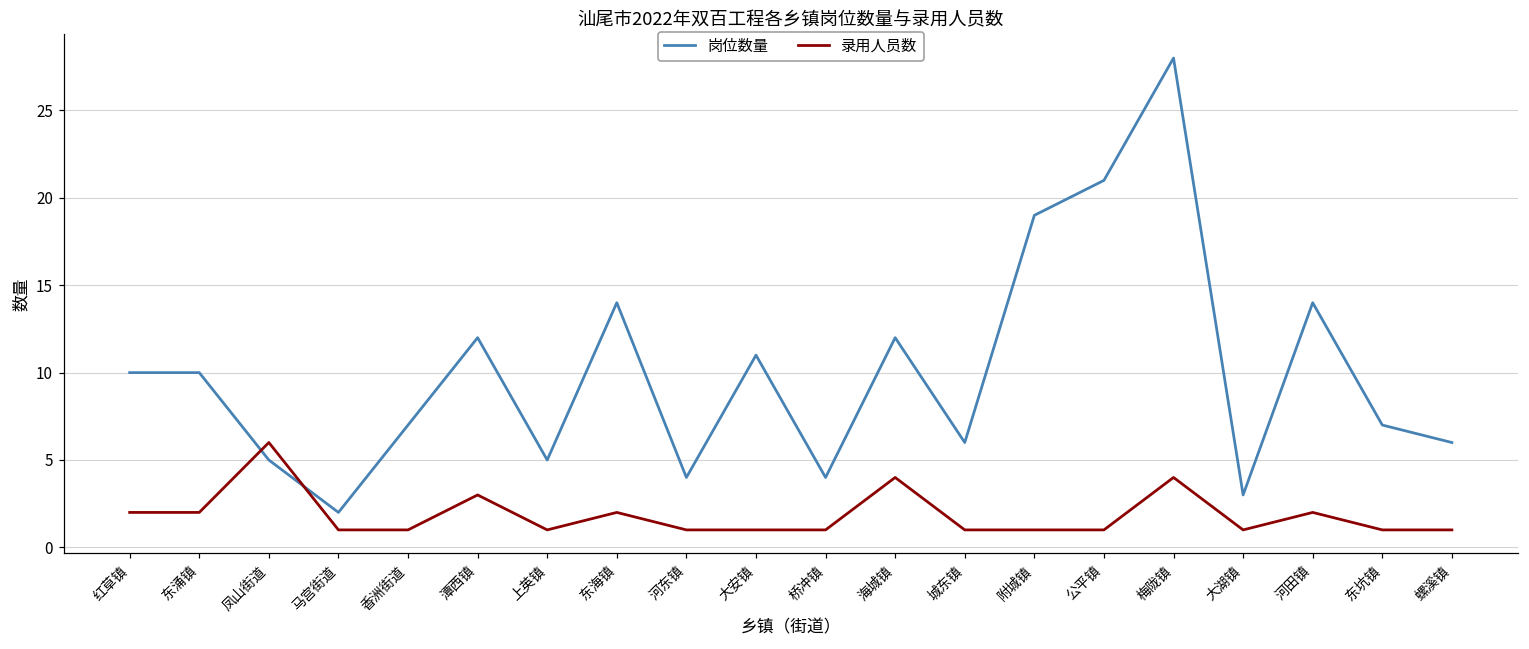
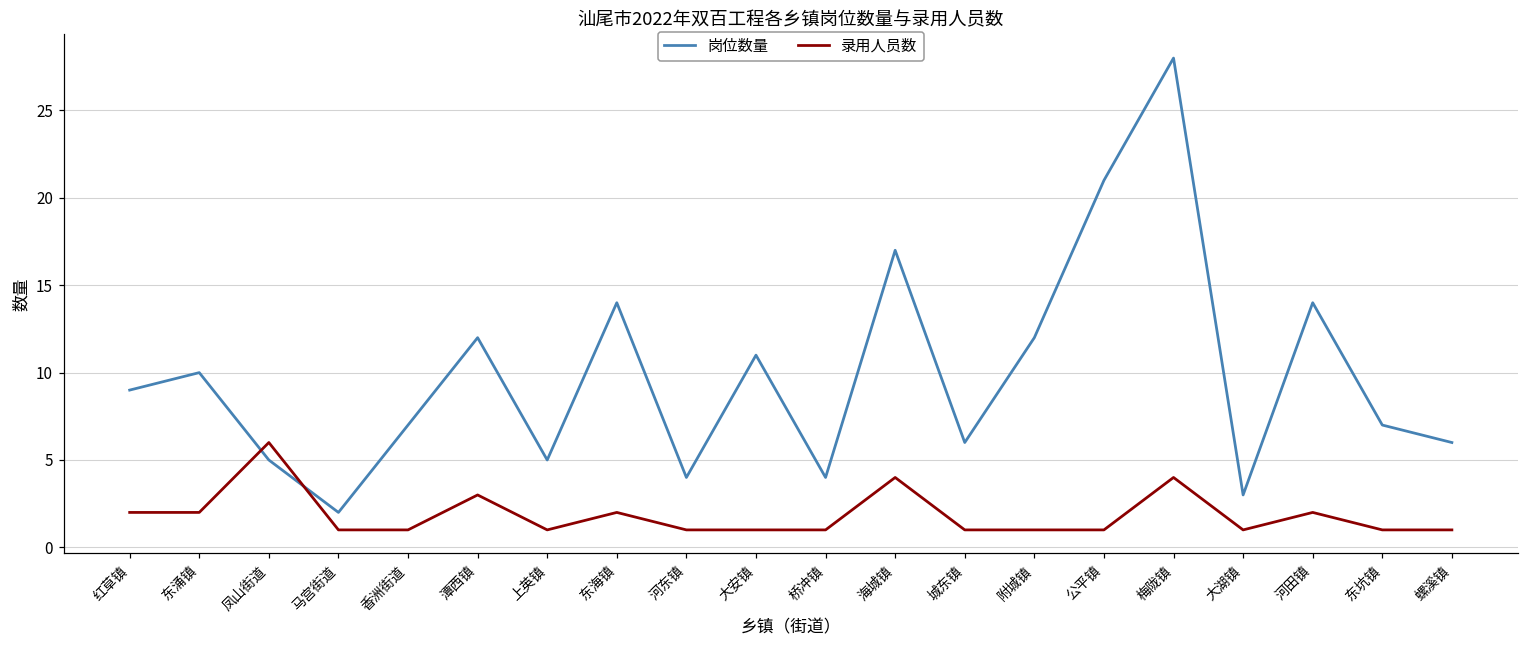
  {
    "岗位数量": {
-     "红草镇": 10,
+     "红草镇": 9,
      "东涌镇": 10,
      "凤山街道": 5,
      "马宫街道": 2,
      "香洲街道": 7,
      "潭西镇": 12,
      "上英镇": 5,
      "东海镇": 14,
      "河东镇": 4,
      "大安镇": 11,
      "桥冲镇": 4,
-     "海城镇": 12,
+     "海城镇": 17,
      "城东镇": 6,
-     "附城镇": 19,
+     "附城镇": 12,
      "公平镇": 21,
      "梅陇镇": 28,
      "大湖镇": 3,
      "河田镇": 14,
      "东坑镇": 7,
      "螺溪镇": 6
    },
    "录用人员数": {
      "红草镇": 2,
      "东涌镇": 2,
      "凤山街道": 6,
      "马宫街道": 1,
      "香洲街道": 1,
      "潭西镇": 3,
      "上英镇": 1,
      "东海镇": 2,
      "河东镇": 1,
      "大安镇": 1,
      "桥冲镇": 1,
      "海城镇": 4,
      "城东镇": 1,
      "附城镇": 1,
      "公平镇": 1,
      "梅陇镇": 4,
      "大湖镇": 1,
      "河田镇": 2,
      "东坑镇": 1,
      "螺溪镇": 1
    }
  }
